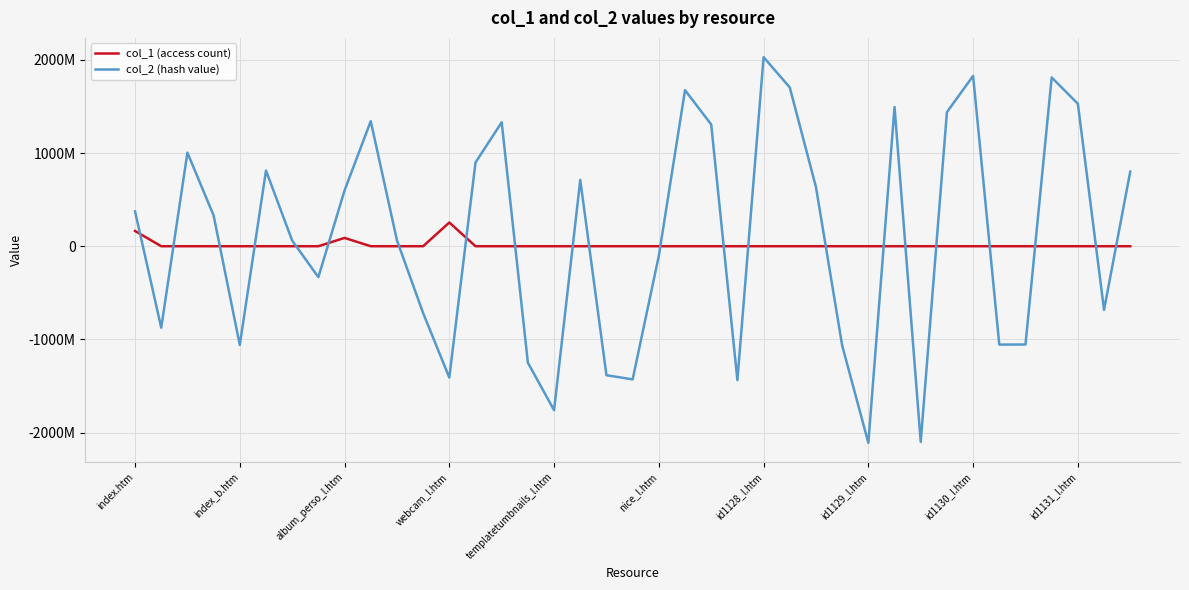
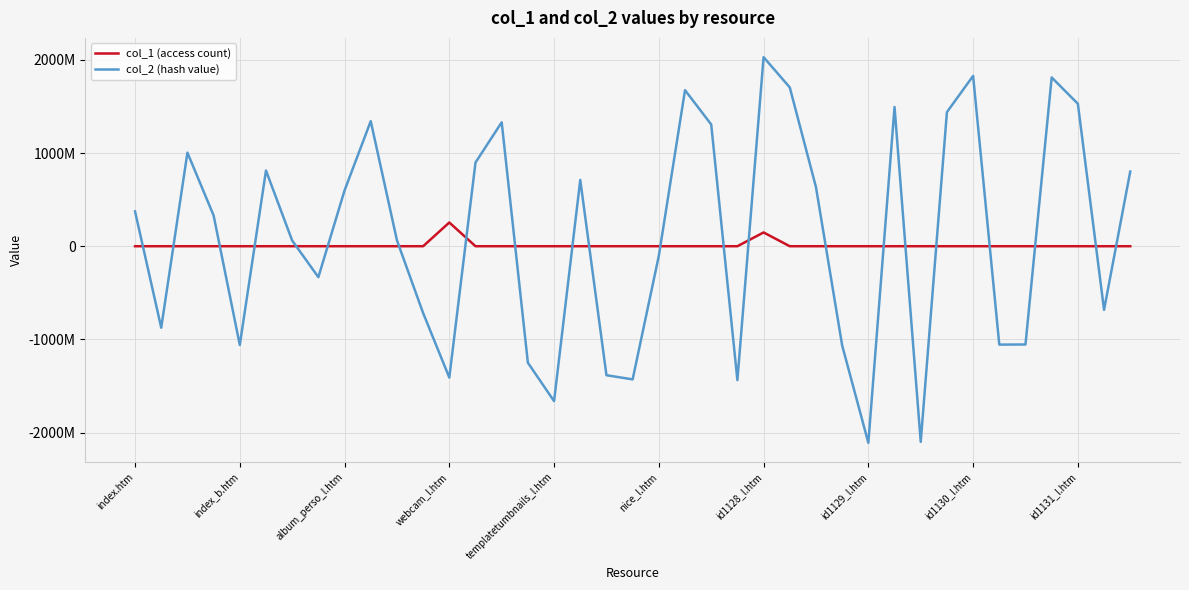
  {
    "col_1 (access count)": {
-     "index.htm": 200000000,
+     "index.htm": 0,
      "index_b.htm": 0,
-     "album_perso_l.htm": 100000000,
+     "album_perso_l.htm": 0,
      "webcam_l.htm": 300000000,
      "templatetumbnails_l.htm": 0,
      "nice_l.htm": 0,
-     "id1128_l.htm": 0,
+     "id1128_l.htm": 100000000,
      "id1129_l.htm": 0,
      "id1130_l.htm": 0,
      "id1131_l.htm": 0
    },
    "col_2 (hash value)": {
      "index.htm": 400000000,
      "index_b.htm": -1100000000,
      "album_perso_l.htm": 600000000,
      "webcam_l.htm": -1400000000,
-     "templatetumbnails_l.htm": -1800000000,
+     "templatetumbnails_l.htm": -1700000000,
      "nice_l.htm": -100000000,
      "id1128_l.htm": 2000000000,
      "id1129_l.htm": -2100000000,
      "id1130_l.htm": 1800000000,
      "id1131_l.htm": 1500000000
    }
  }
